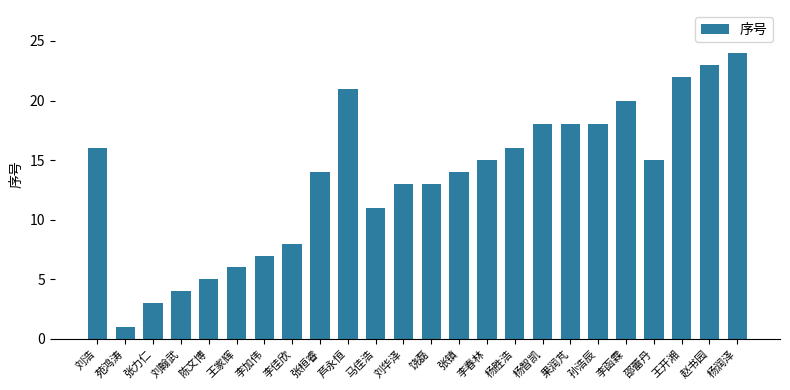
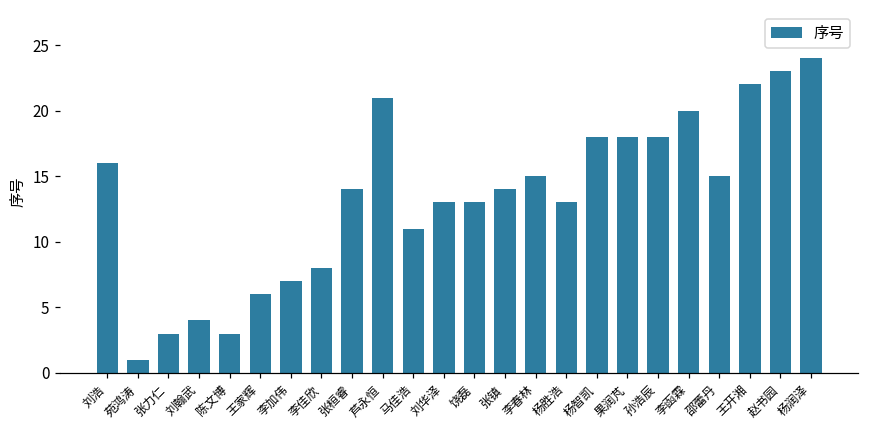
  {
    "刘浩": 16,
    "苑鸿涛": 1,
    "张力仁": 3,
    "刘翰武": 4,
-   "陈文博": 5,
+   "陈文博": 3,
    "王家辉": 6,
    "李加伟": 7,
    "李佳欣": 8,
    "张桓睿": 14,
    "芦永恒": 21,
    "马佳浩": 11,
    "刘华泽": 13,
    "饶磊": 13,
    "张镇": 14,
    "李春林": 15,
-   "杨胜浩": 16,
+   "杨胜浩": 13,
    "杨智凯": 18,
    "果润芃": 18,
    "孙浩辰": 18,
    "李函霖": 20,
    "邵蕾丹": 15,
    "王开湘": 22,
    "赵书园": 23,
    "杨润泽": 24
  }
